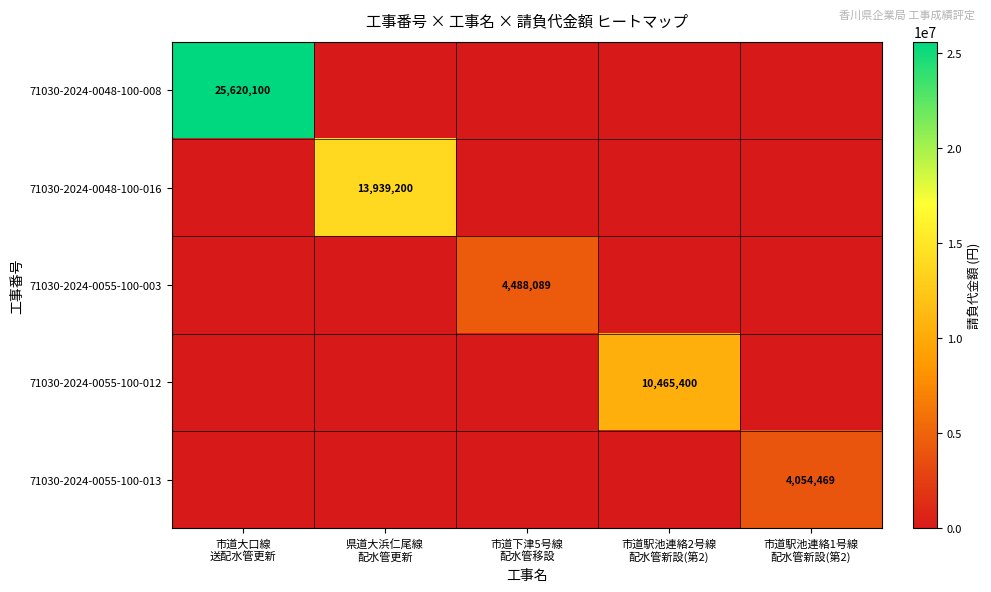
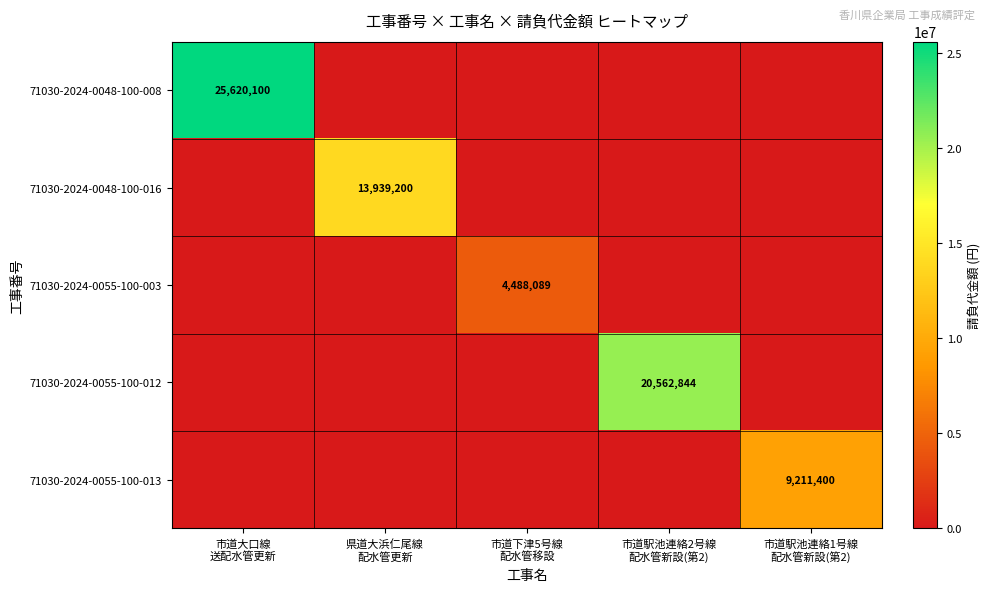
  {
    "71030-2024-0048-100-008": {
      "市道大口線 送配水管更新": "25,620,100"
    },
    "71030-2024-0048-100-016": {
      "県道大浜仁尾線 配水管更新": "13,939,200"
    },
    "71030-2024-0055-100-003": {
      "市道下津5号線 配水管移設": "4,488,089"
    },
    "71030-2024-0055-100-012": {
-     "市道駅池連絡2号線 配水管新設(第2)": "10,465,400"
+     "市道駅池連絡2号線 配水管新設(第2)": "20,562,844"
    },
    "71030-2024-0055-100-013": {
-     "市道駅池連絡1号線 配水管新設(第2)": "4,054,469"
+     "市道駅池連絡1号線 配水管新設(第2)": "9,211,400"
    }
  }
